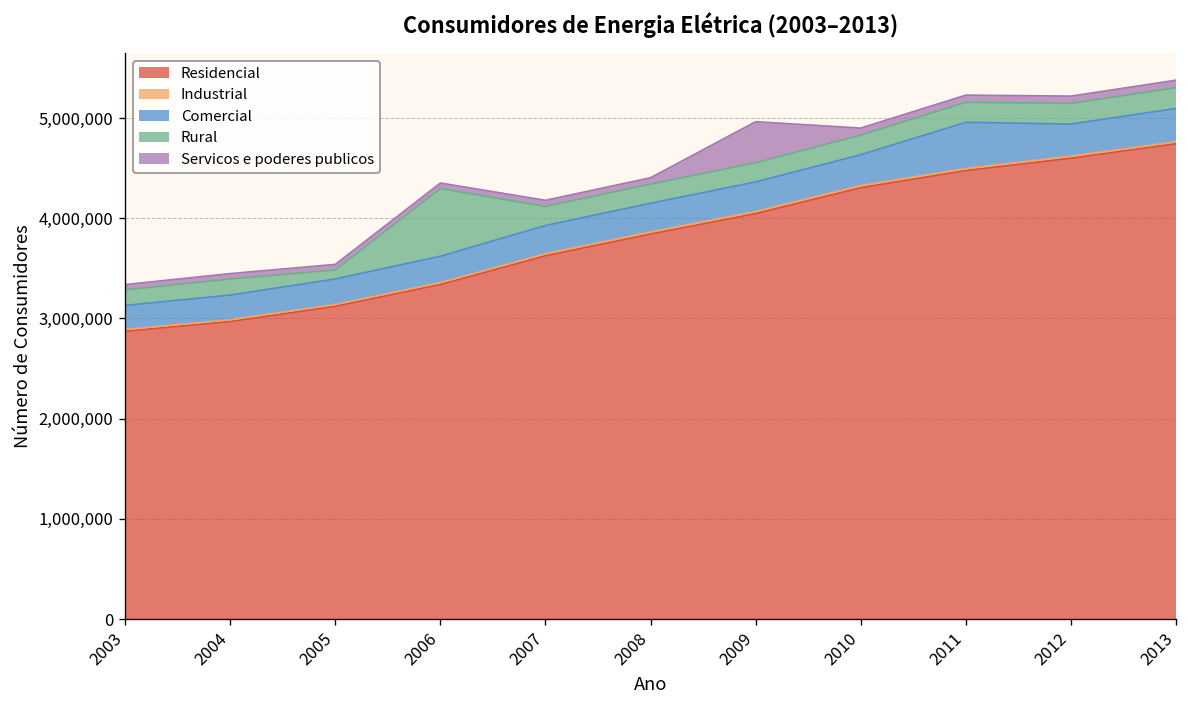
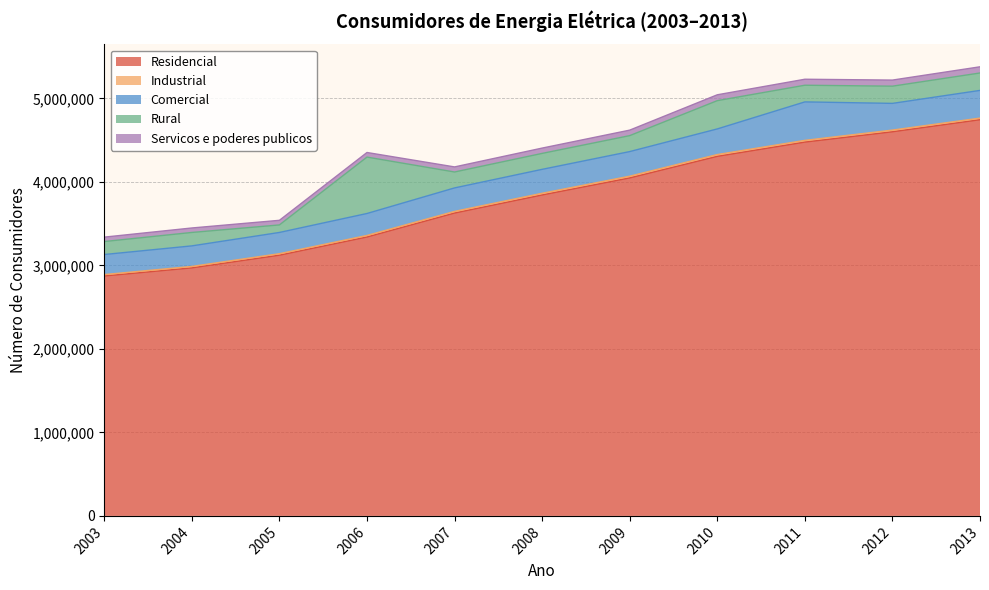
  {
    "Comercial": {
      "2003": "200,000",
      "2004": "200,000",
      "2005": "300,000",
      "2006": "300,000",
      "2007": "300,000",
      "2008": "300,000",
      "2009": "300,000",
      "2010": "300,000",
      "2011": "500,000",
      "2012": "300,000",
      "2013": "300,000"
    },
    "Rural": {
      "2003": "200,000",
      "2004": "200,000",
      "2005": "100,000",
      "2006": "700,000",
      "2007": "200,000",
      "2008": "200,000",
      "2009": "200,000",
-     "2010": "200,000",
+     "2010": "300,000",
      "2011": "200,000",
      "2012": "200,000",
      "2013": "200,000"
    },
    "Servicos e poderes publicos": {
      "2003": "100,000",
      "2004": "100,000",
      "2005": "100,000",
      "2006": "100,000",
      "2007": "100,000",
      "2008": "100,000",
-     "2009": "400,000",
+     "2009": "100,000",
      "2010": "100,000",
      "2011": "100,000",
      "2012": "100,000",
      "2013": "100,000"
    }
  }
